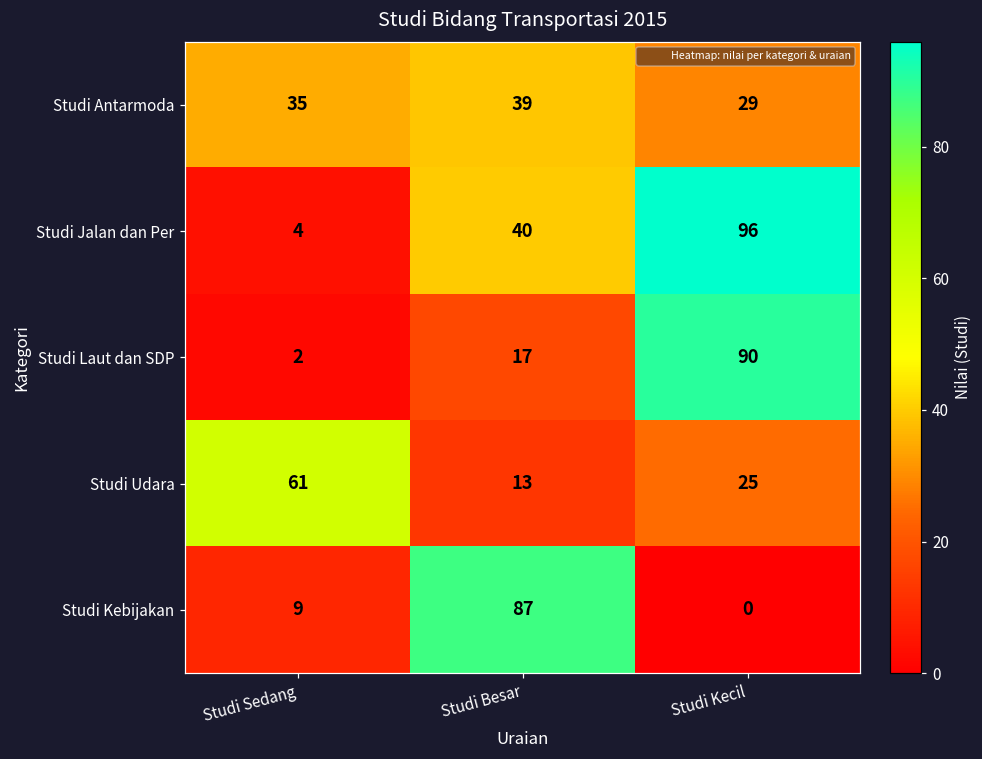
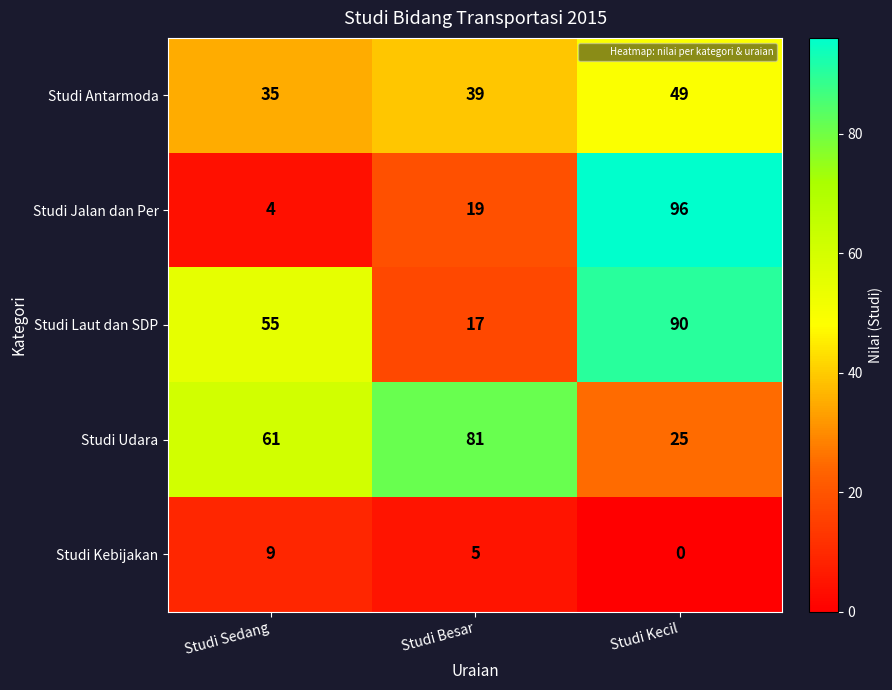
  {
    "Studi Antarmoda": {
      "Studi Sedang": 35,
      "Studi Besar": 39,
-     "Studi Kecil": 29
+     "Studi Kecil": 49
    },
    "Studi Jalan dan Per": {
      "Studi Sedang": 4,
-     "Studi Besar": 40,
+     "Studi Besar": 19,
      "Studi Kecil": 96
    },
    "Studi Laut dan SDP": {
-     "Studi Sedang": 2,
+     "Studi Sedang": 55,
      "Studi Besar": 17,
      "Studi Kecil": 90
    },
    "Studi Udara": {
      "Studi Sedang": 61,
-     "Studi Besar": 13,
+     "Studi Besar": 81,
      "Studi Kecil": 25
    },
    "Studi Kebijakan": {
      "Studi Sedang": 9,
-     "Studi Besar": 87,
+     "Studi Besar": 5,
      "Studi Kecil": 0
    }
  }
